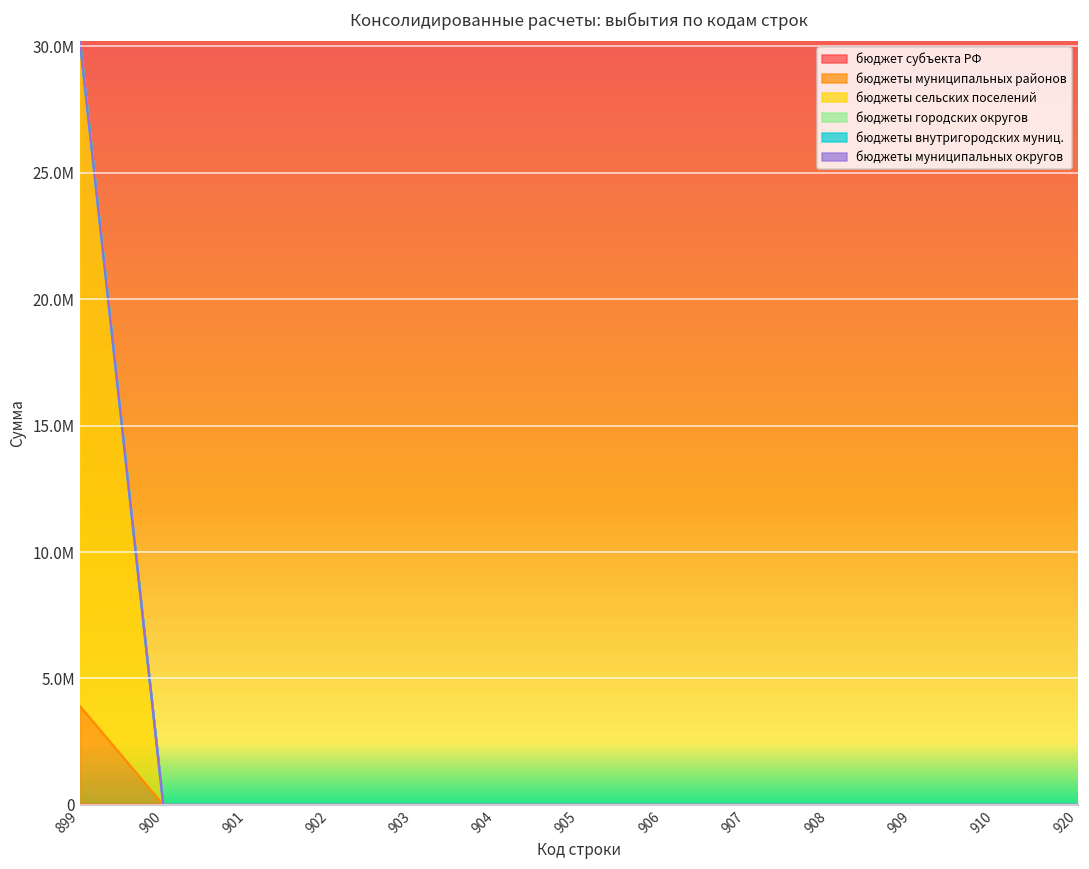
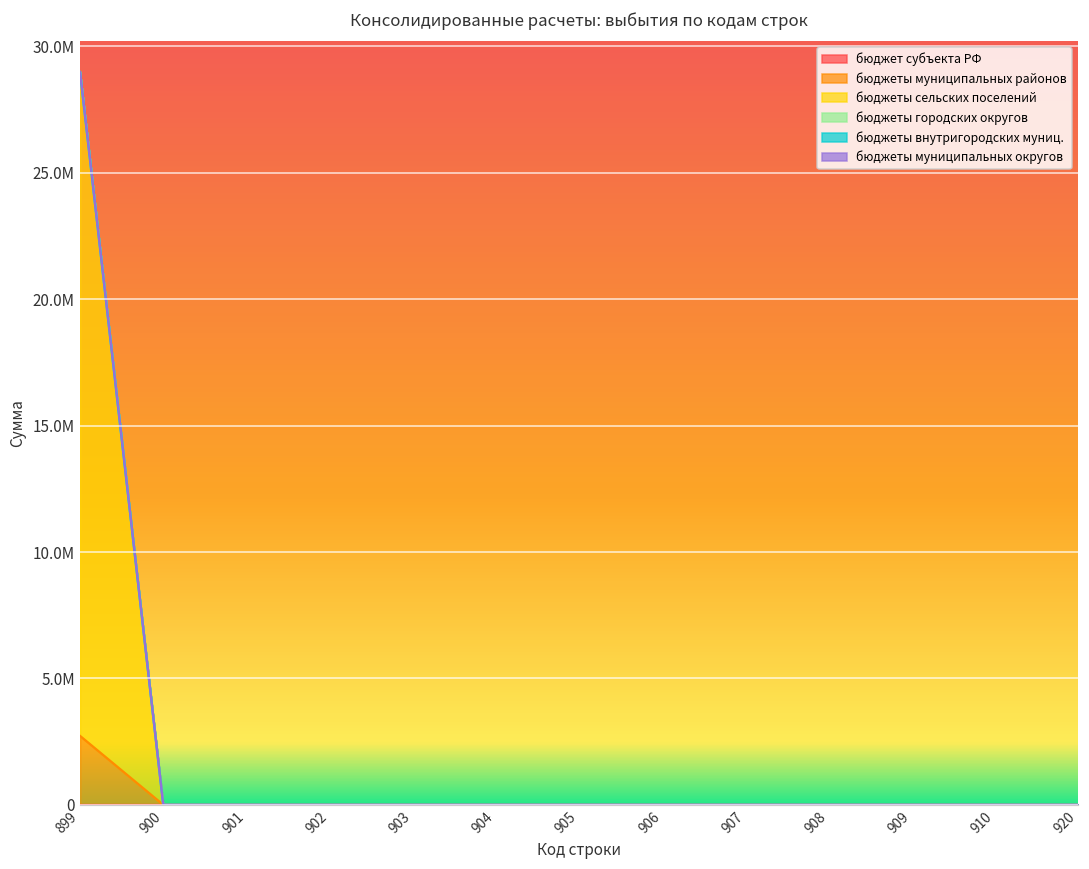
  {
    "бюджет субъекта РФ": {
      "899": 0
    },
    "бюджеты муниципальных районов": {
-     "899": 3900000
+     "899": 2700000
    }
  }
